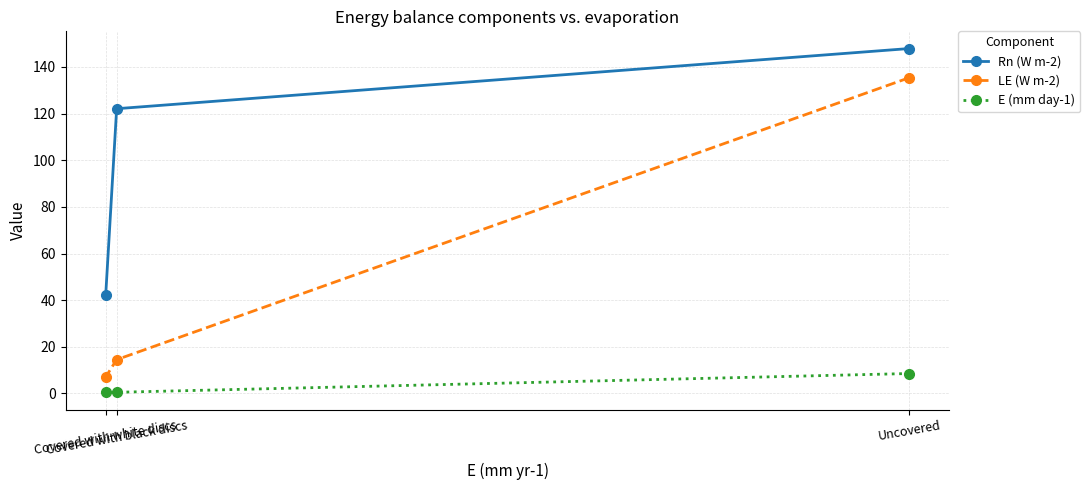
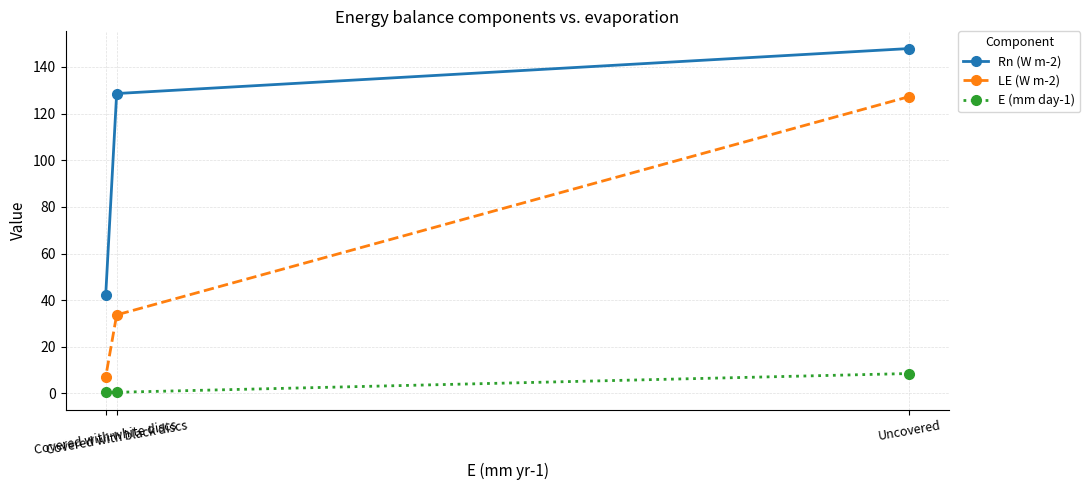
  {
    "Rn (W m-2)": {
      "Covered with white discs": 42,
-     "Covered with black discs": 122,
+     "Covered with black discs": 129,
      "Uncovered": 148
    },
    "LE (W m-2)": {
      "Covered with white discs": 7,
-     "Covered with black discs": 15,
-     "Uncovered": 135
+     "Covered with black discs": 34,
+     "Uncovered": 127
    },
    "E (mm day-1)": {
      "Covered with white discs": 0,
      "Covered with black discs": 1,
      "Uncovered": 9
    }
  }
